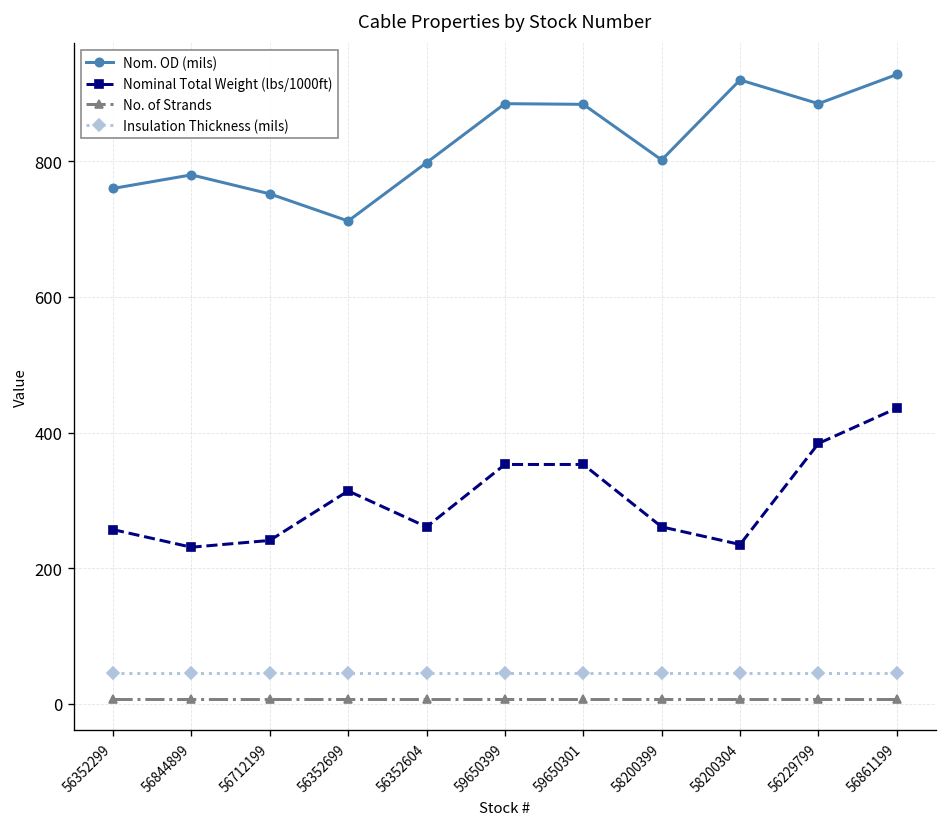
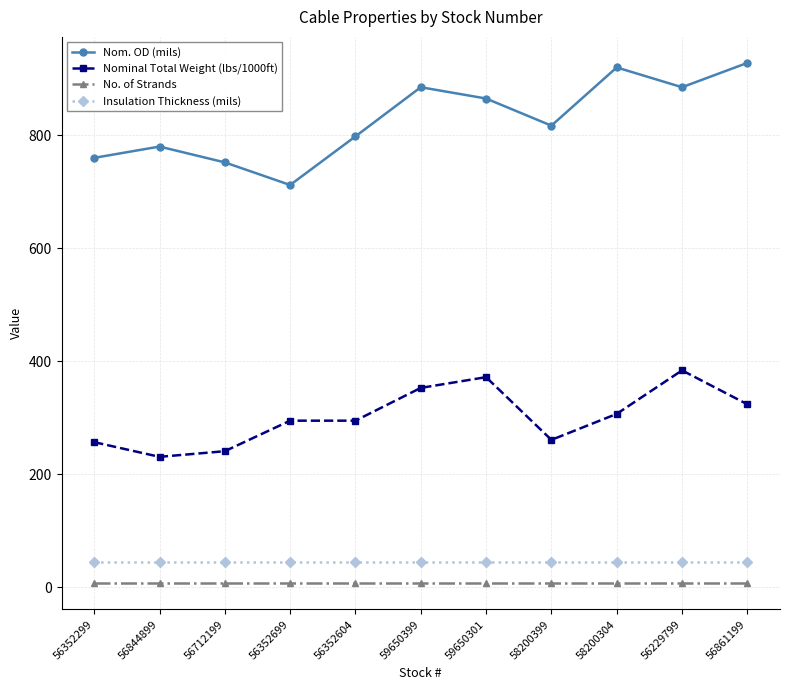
  {
    "Nom. OD (mils)": {
      "56352299": 760,
      "56844899": 780,
      "56712199": 750,
      "56352699": 710,
      "56352604": 800,
      "59650399": 890,
-     "59650301": 880,
-     "58200399": 800,
+     "59650301": 870,
+     "58200399": 820,
      "58200304": 920,
      "56229799": 890,
      "56861199": 930
    },
    "Nominal Total Weight (lbs/1000ft)": {
      "56352299": 260,
      "56844899": 230,
      "56712199": 240,
-     "56352699": 310,
-     "56352604": 260,
+     "56352699": 300,
+     "56352604": 300,
      "59650399": 350,
-     "59650301": 350,
+     "59650301": 370,
      "58200399": 260,
-     "58200304": 240,
+     "58200304": 310,
      "56229799": 380,
-     "56861199": 440
+     "56861199": 320
    },
    "No. of Strands": {
      "56352299": 10,
      "56844899": 10,
      "56712199": 10,
      "56352699": 10,
      "56352604": 10,
      "59650399": 10,
      "59650301": 10,
      "58200399": 10,
      "58200304": 10,
      "56229799": 10,
      "56861199": 10
    },
    "Insulation Thickness (mils)": {
      "56352299": 50,
      "56844899": 50,
      "56712199": 50,
      "56352699": 50,
      "56352604": 50,
      "59650399": 50,
      "59650301": 50,
      "58200399": 50,
      "58200304": 50,
      "56229799": 50,
      "56861199": 50
    }
  }
